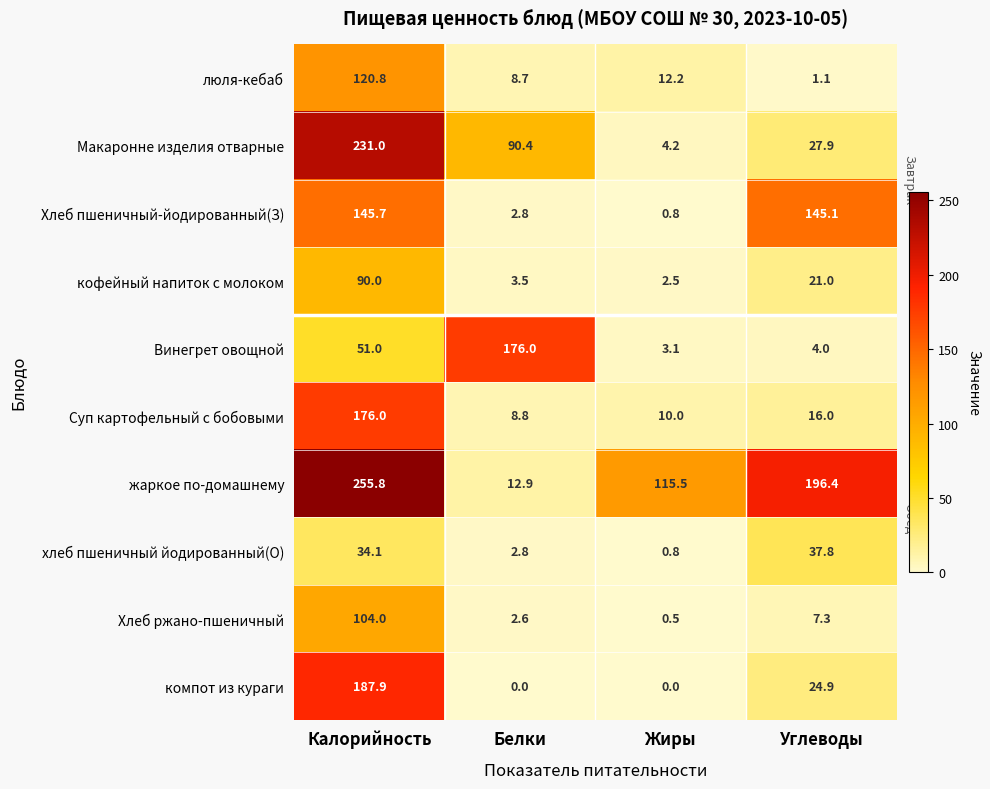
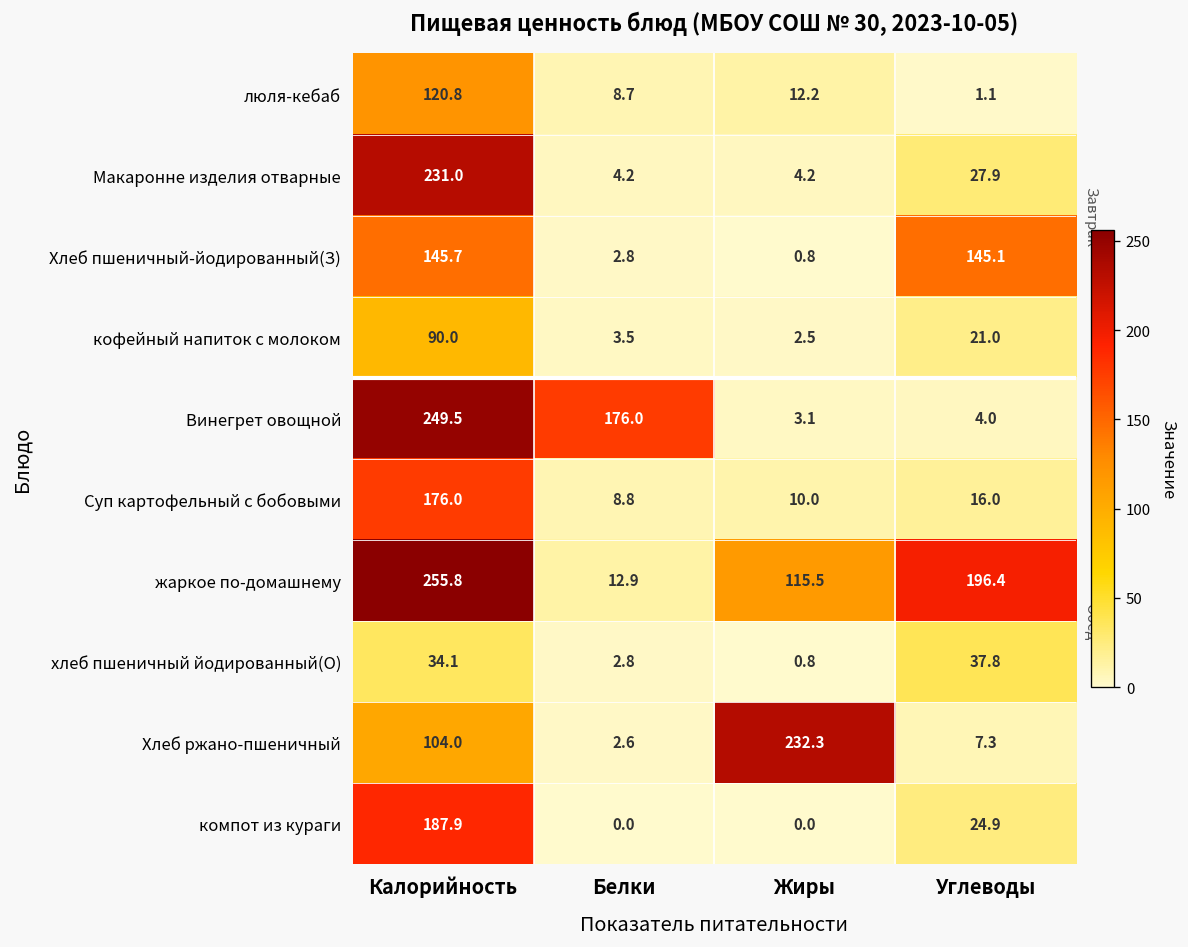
  {
    "люля-кебаб": {
      "Калорийность": 120.8,
      "Белки": 8.7,
      "Жиры": 12.2,
      "Углеводы": 1.1
    },
    "Макаронне изделия отварные": {
      "Калорийность": 231.0,
-     "Белки": 90.4,
+     "Белки": 4.2,
      "Жиры": 4.2,
      "Углеводы": 27.9
    },
    "Хлеб пшеничный-йодированный(З)": {
      "Калорийность": 145.7,
      "Белки": 2.8,
      "Жиры": 0.8,
      "Углеводы": 145.1
    },
    "кофейный напиток с молоком": {
      "Калорийность": 90.0,
      "Белки": 3.5,
      "Жиры": 2.5,
      "Углеводы": 21.0
    },
    "Винегрет овощной": {
-     "Калорийность": 51.0,
+     "Калорийность": 249.5,
      "Белки": 176.0,
      "Жиры": 3.1,
      "Углеводы": 4.0
    },
    "Суп картофельный с бобовыми": {
      "Калорийность": 176.0,
      "Белки": 8.8,
      "Жиры": 10.0,
      "Углеводы": 16.0
    },
    "жаркое по-домашнему": {
      "Калорийность": 255.8,
      "Белки": 12.9,
      "Жиры": 115.5,
      "Углеводы": 196.4
    },
    "хлеб пшеничный йодированный(О)": {
      "Калорийность": 34.1,
      "Белки": 2.8,
      "Жиры": 0.8,
      "Углеводы": 37.8
    },
    "Хлеб ржано-пшеничный": {
      "Калорийность": 104.0,
      "Белки": 2.6,
-     "Жиры": 0.5,
+     "Жиры": 232.3,
      "Углеводы": 7.3
    },
    "компот из кураги": {
      "Калорийность": 187.9,
      "Белки": 0.0,
      "Жиры": 0.0,
      "Углеводы": 24.9
    }
  }
